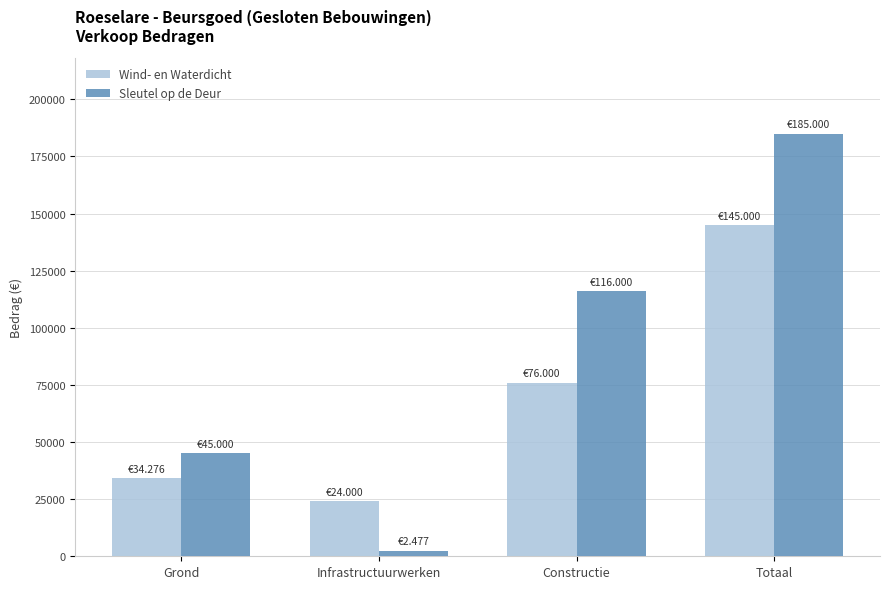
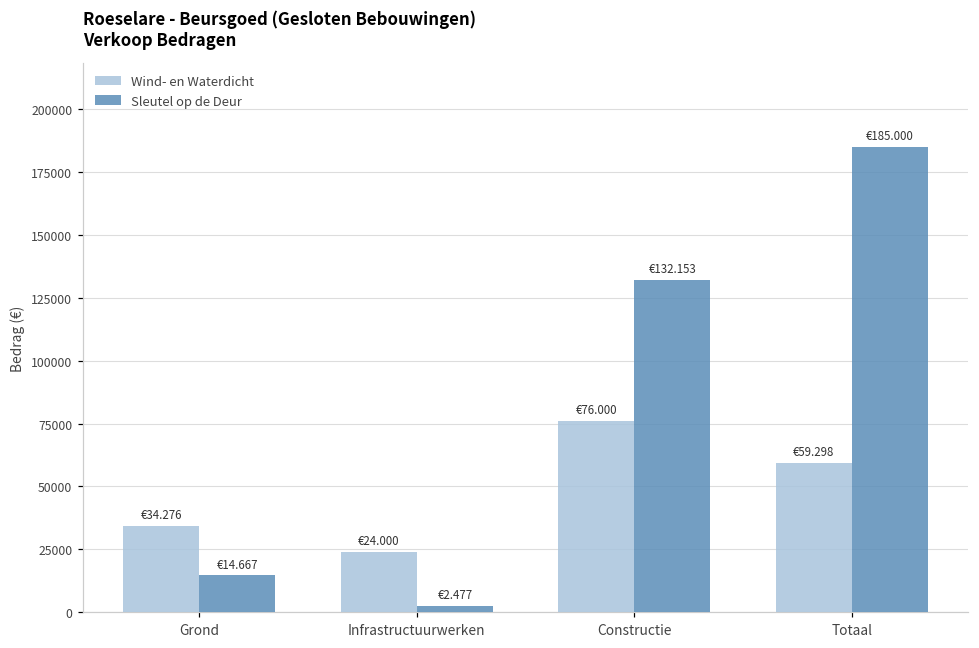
  {
    "Wind- en Waterdicht": {
      "Grond": "€34.276",
      "Infrastructuurwerken": "€24.000",
      "Constructie": "€76.000",
-     "Totaal": "€145.000"
+     "Totaal": "€59.298"
    },
    "Sleutel op de Deur": {
-     "Grond": "€45.000",
+     "Grond": "€14.667",
      "Infrastructuurwerken": "€2.477",
-     "Constructie": "€116.000",
+     "Constructie": "€132.153",
      "Totaal": "€185.000"
    }
  }
